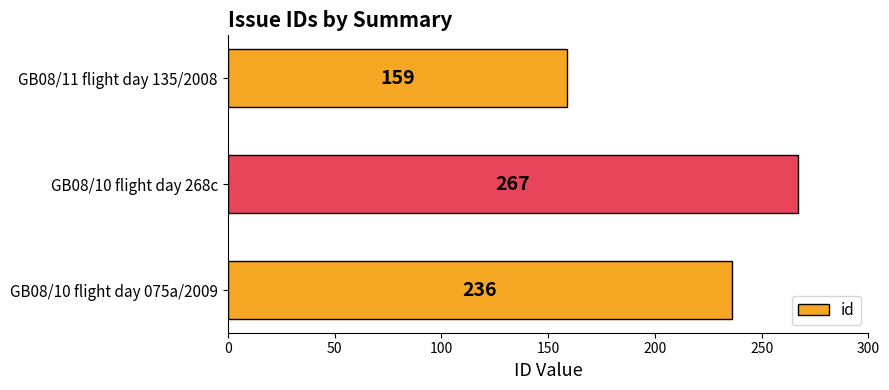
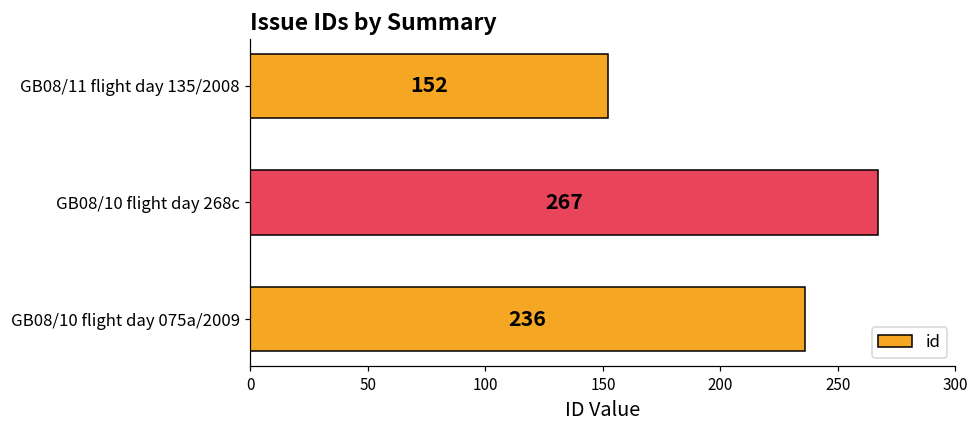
  {
-   "GB08/11 flight day 135/2008": 159,
+   "GB08/11 flight day 135/2008": 152,
    "GB08/10 flight day 268c": 267,
    "GB08/10 flight day 075a/2009": 236
  }
